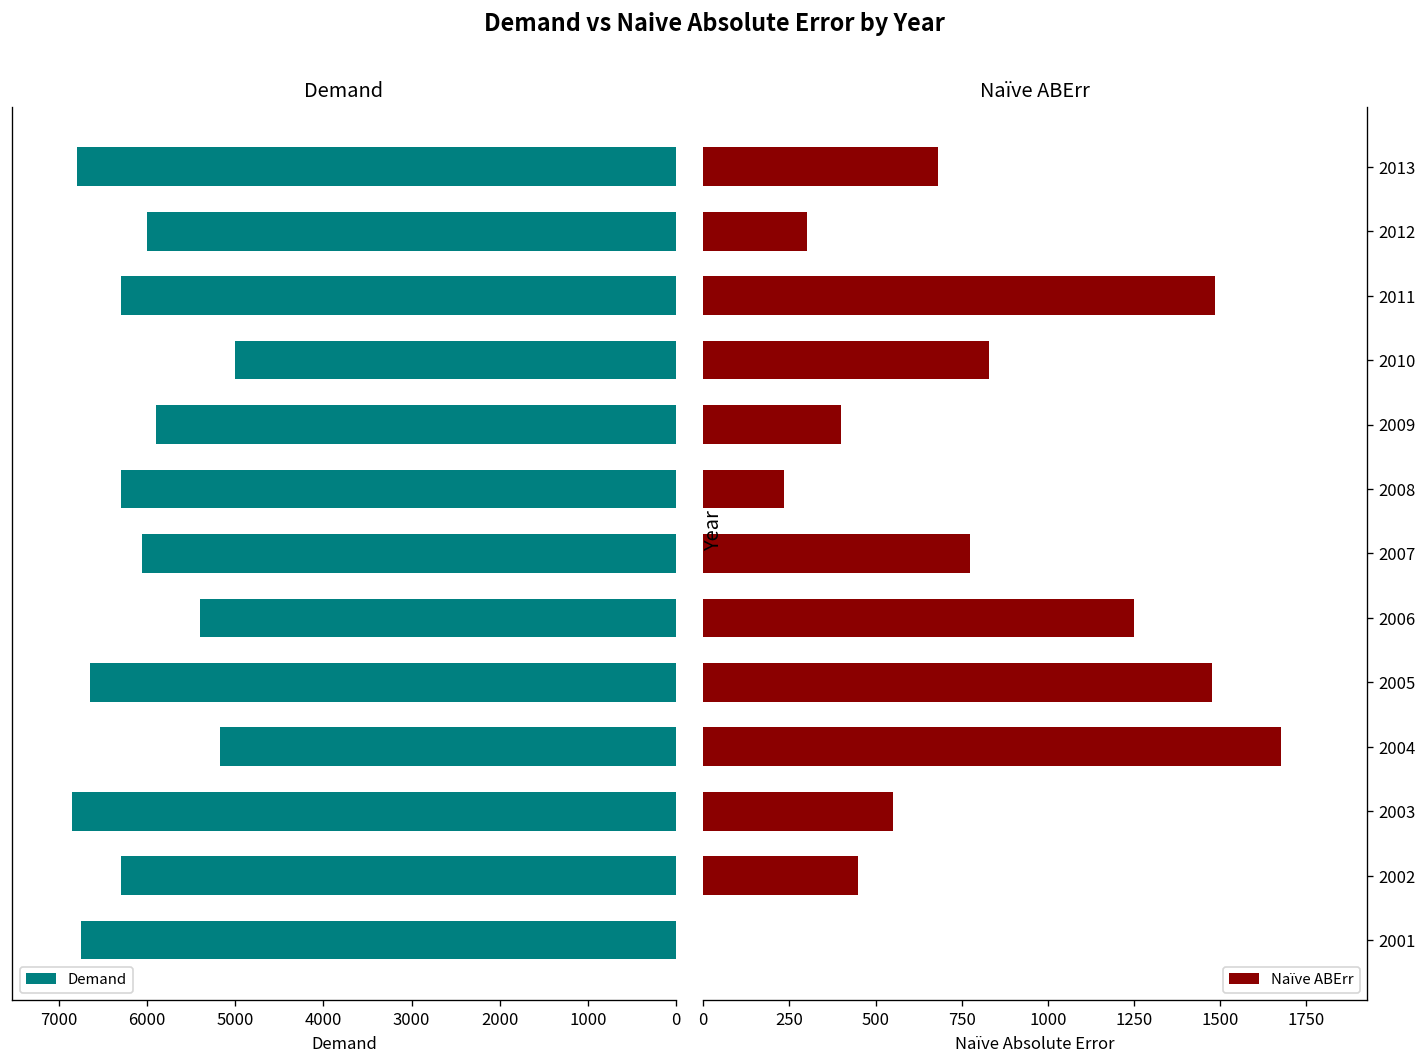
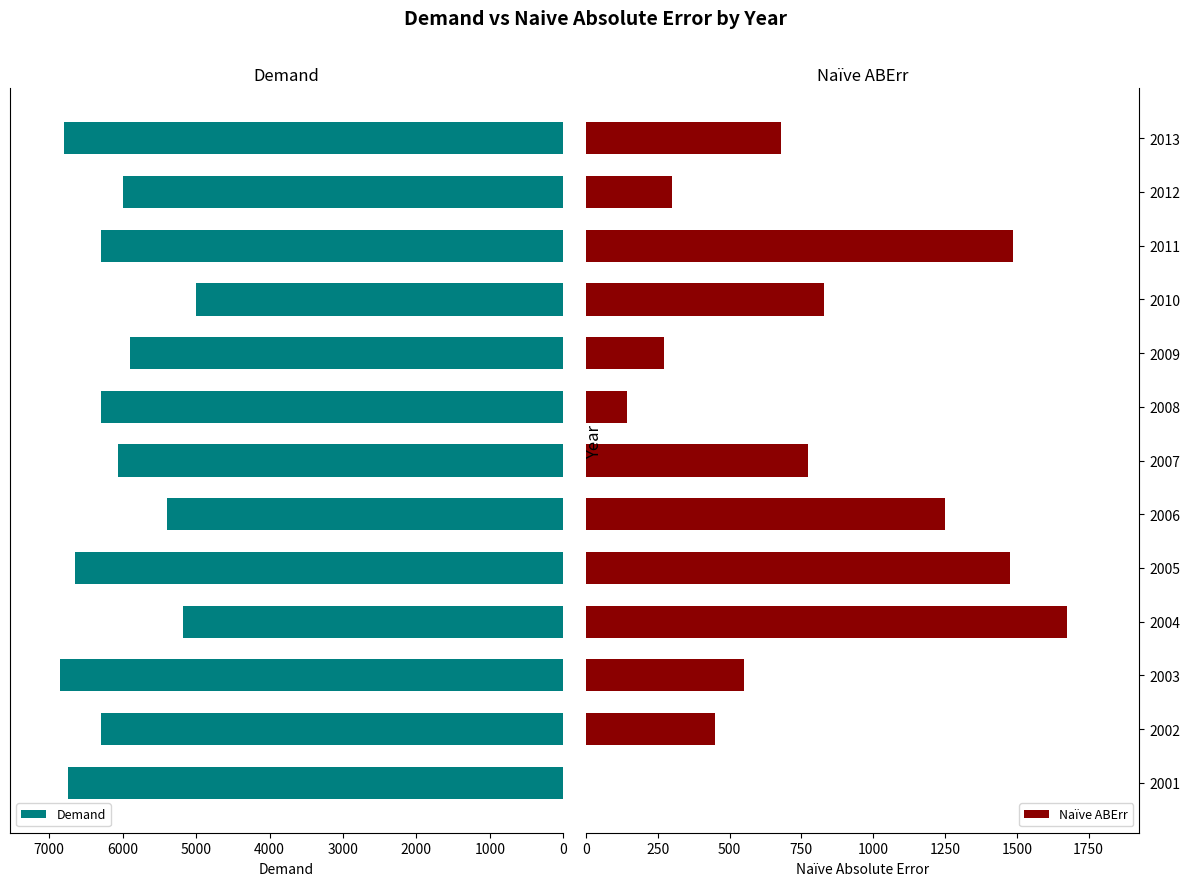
  {
    "Naïve ABErr": {
      "2013": 680,
      "2012": 300,
      "2011": 1490,
      "2010": 830,
-     "2009": 400,
-     "2008": 240,
+     "2009": 270,
+     "2008": 140,
      "2007": 770,
      "2006": 1250,
      "2005": 1480,
      "2004": 1680,
      "2003": 550,
      "2002": 450,
      "2001": 0
    }
  }
